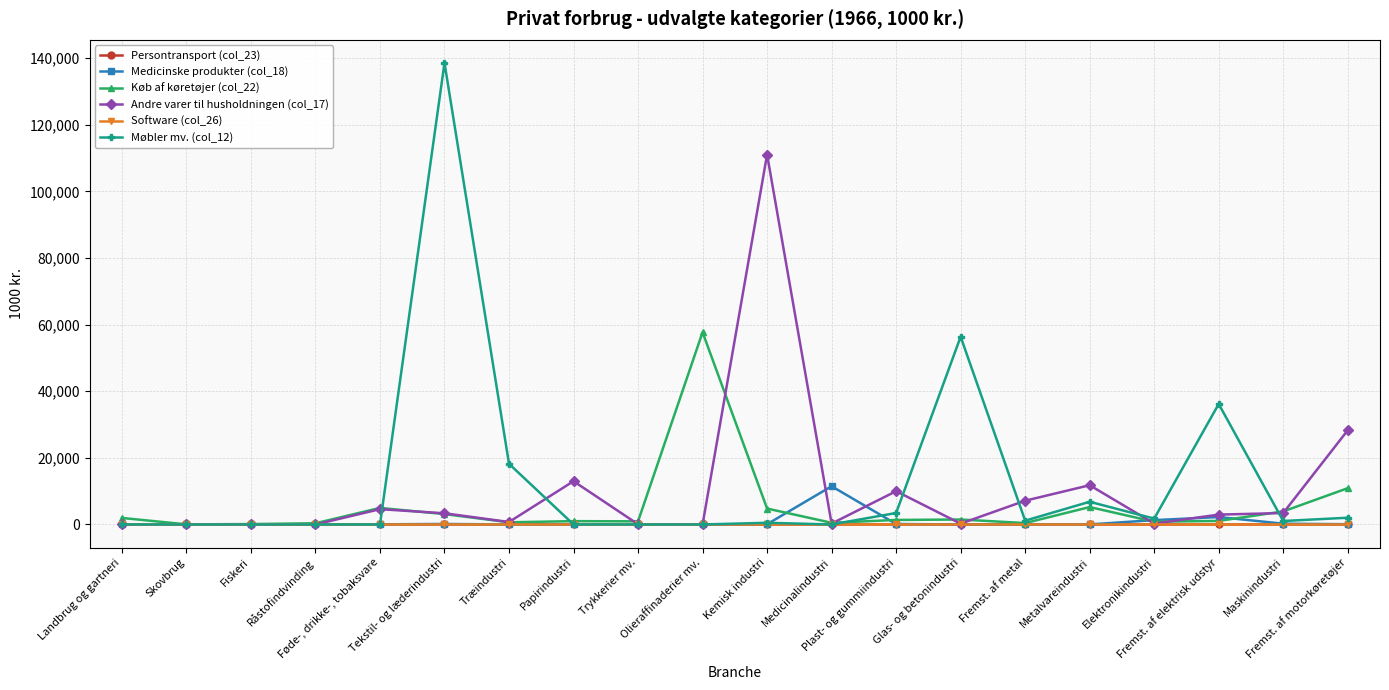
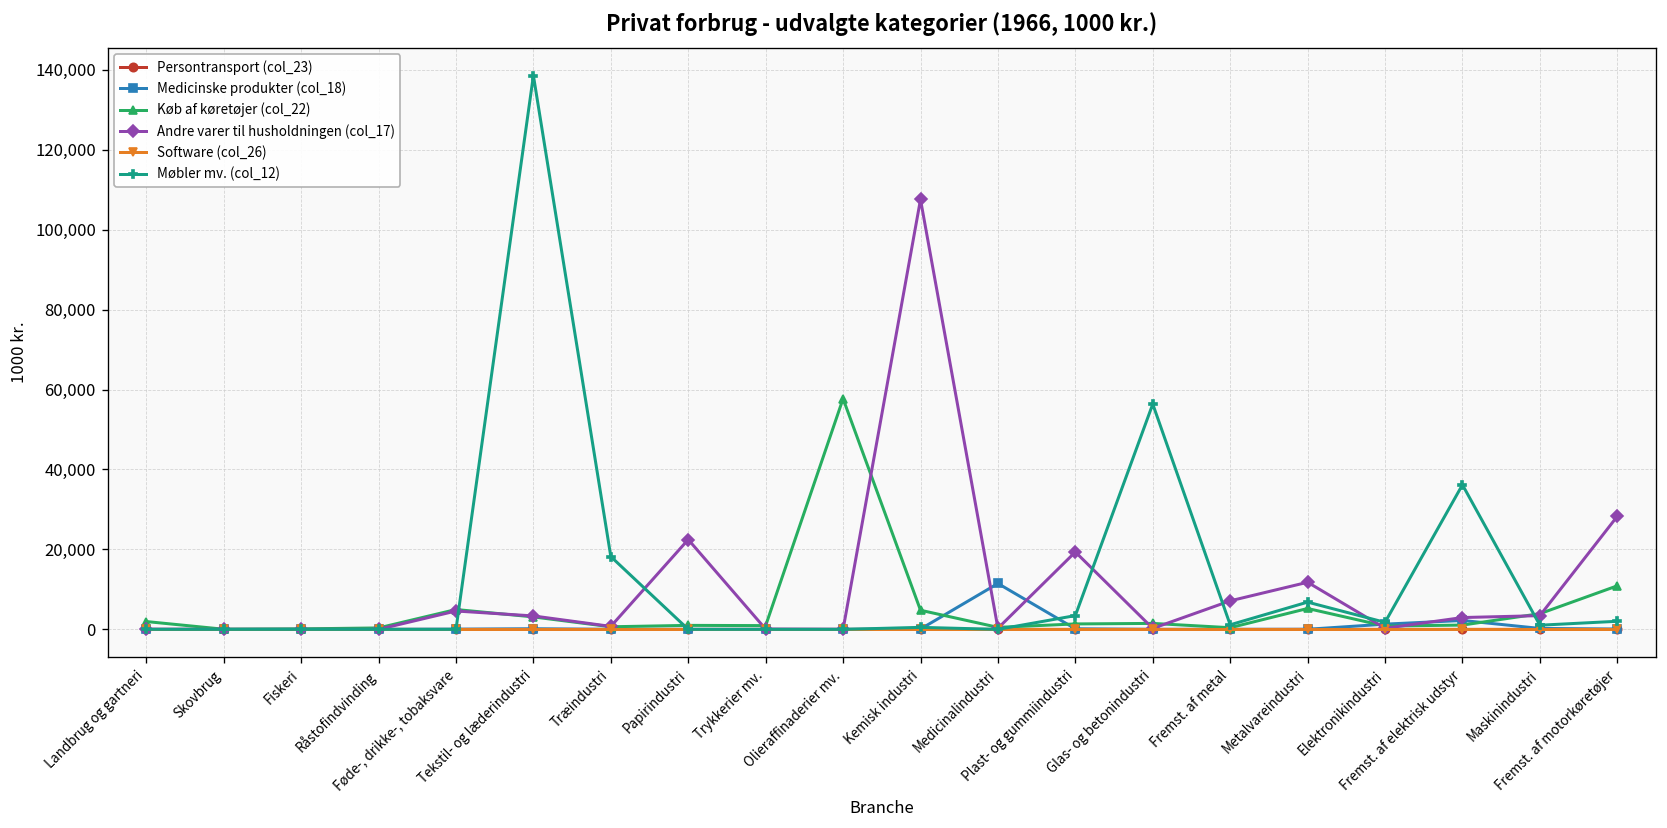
  {
    "Software (col_26)": {
      "Fremst. af elektrisk udstyr": "0"
    },
    "Medicinske produkter (col_18)": {
      "Medicinalindustri": "11,000"
    },
    "Andre varer til husholdningen (col_17)": {
-     "Papirindustri": "13,000",
-     "Kemisk industri": "111,000",
-     "Plast- og gummiindustri": "10,000",
+     "Papirindustri": "22,000",
+     "Kemisk industri": "108,000",
+     "Plast- og gummiindustri": "19,000",
      "Fremst. af metal": "7,000",
      "Metalvareindustri": "12,000",
      "Fremst. af motorkøretøjer": "28,000"
    }
  }
